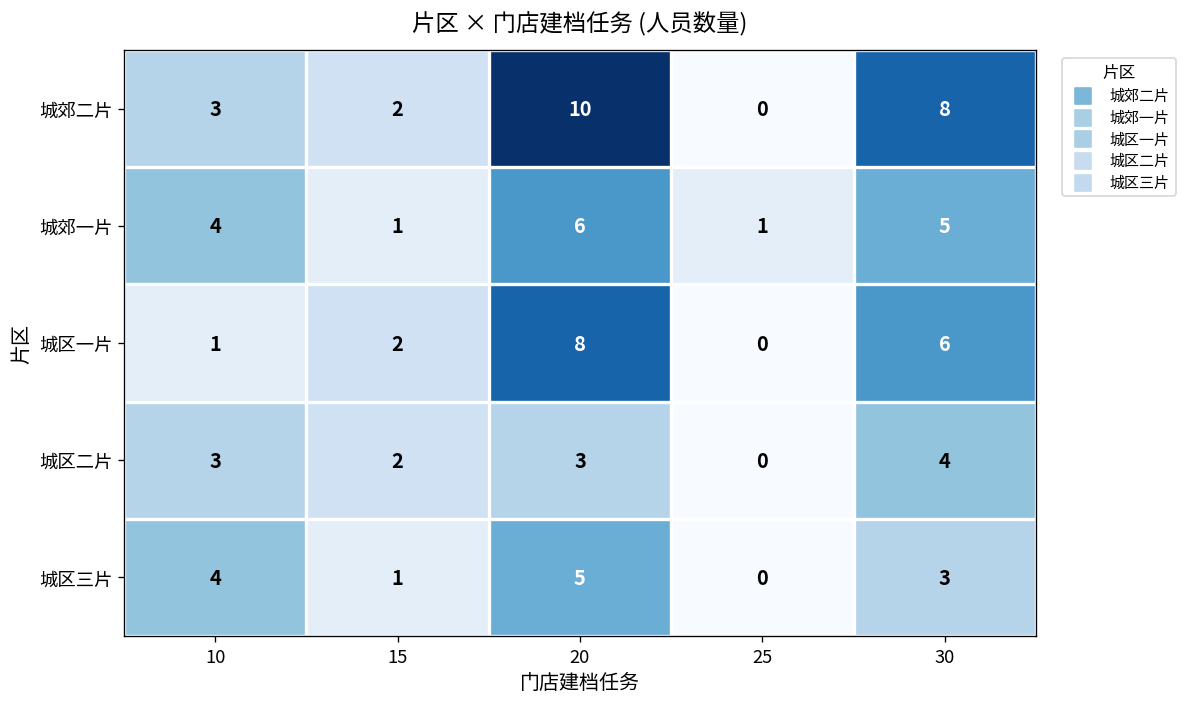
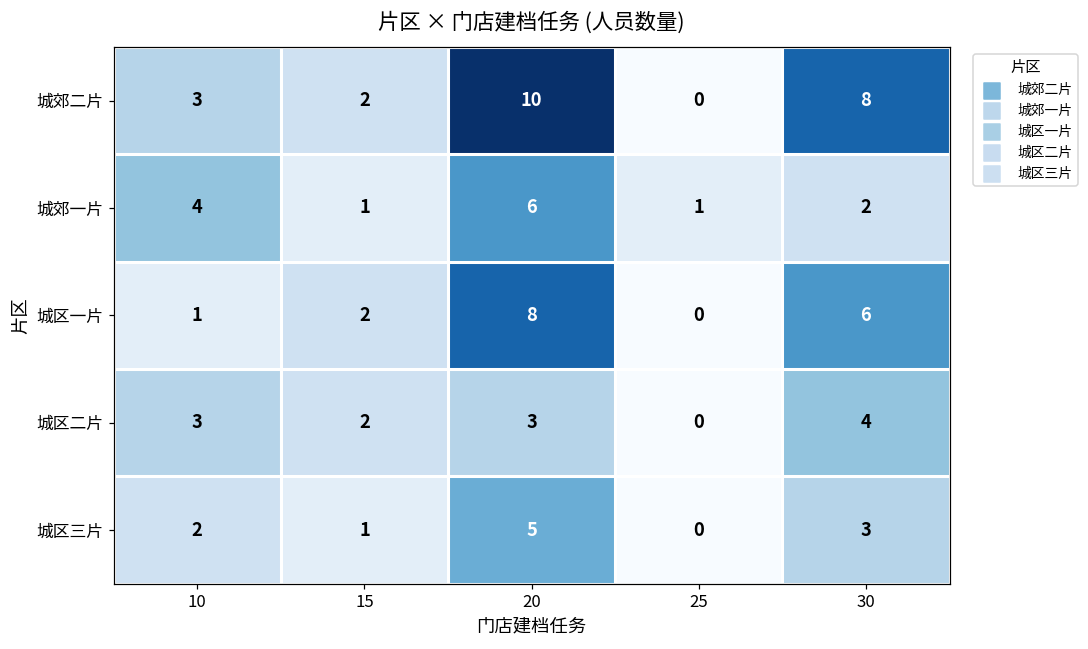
  {
    "城郊二片": {
      "10": 3,
      "15": 2,
      "20": 10,
      "25": 0,
      "30": 8
    },
    "城郊一片": {
      "10": 4,
      "15": 1,
      "20": 6,
      "25": 1,
-     "30": 5
+     "30": 2
    },
    "城区一片": {
      "10": 1,
      "15": 2,
      "20": 8,
      "25": 0,
      "30": 6
    },
    "城区二片": {
      "10": 3,
      "15": 2,
      "20": 3,
      "25": 0,
      "30": 4
    },
    "城区三片": {
-     "10": 4,
+     "10": 2,
      "15": 1,
      "20": 5,
      "25": 0,
      "30": 3
    }
  }
